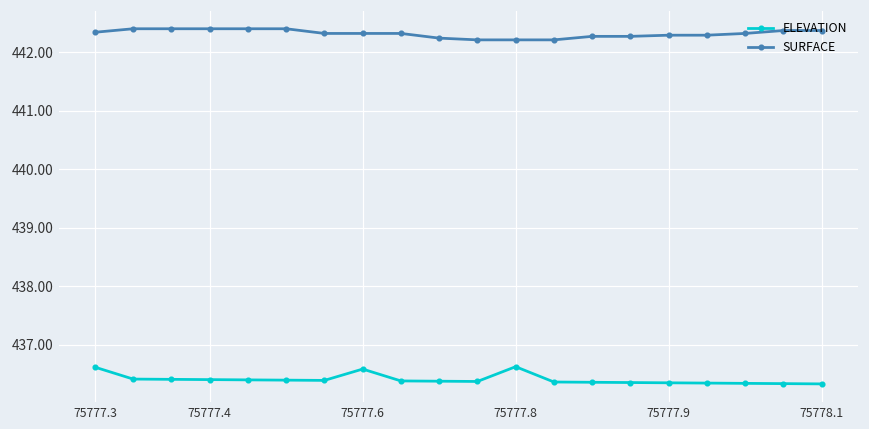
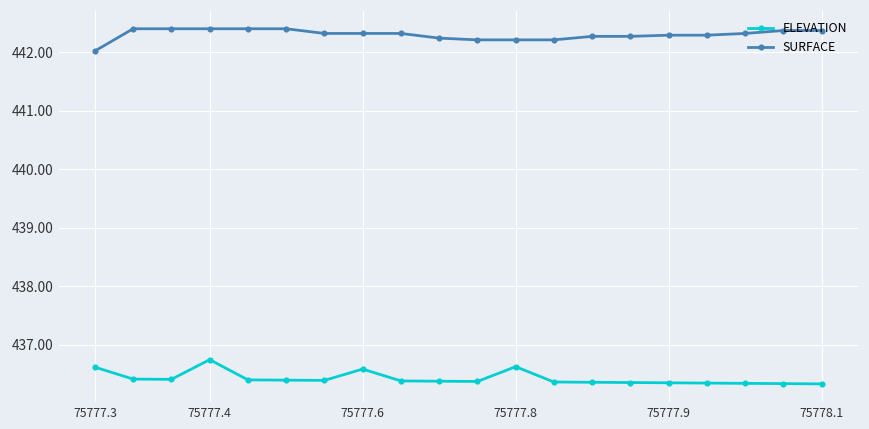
  {
    "ELEVATION": {
      "75777.3": 436.6,
-     "75777.4": 436.4,
+     "75777.4": 436.7,
      "75777.6": 436.6,
      "75777.8": 436.6,
      "75777.9": 436.3,
      "75778.1": 436.3
    },
    "SURFACE": {
-     "75777.3": 442.3,
+     "75777.3": 442.0,
      "75777.4": 442.4,
      "75777.6": 442.3,
      "75777.8": 442.2,
      "75777.9": 442.3,
      "75778.1": 442.4
    }
  }
